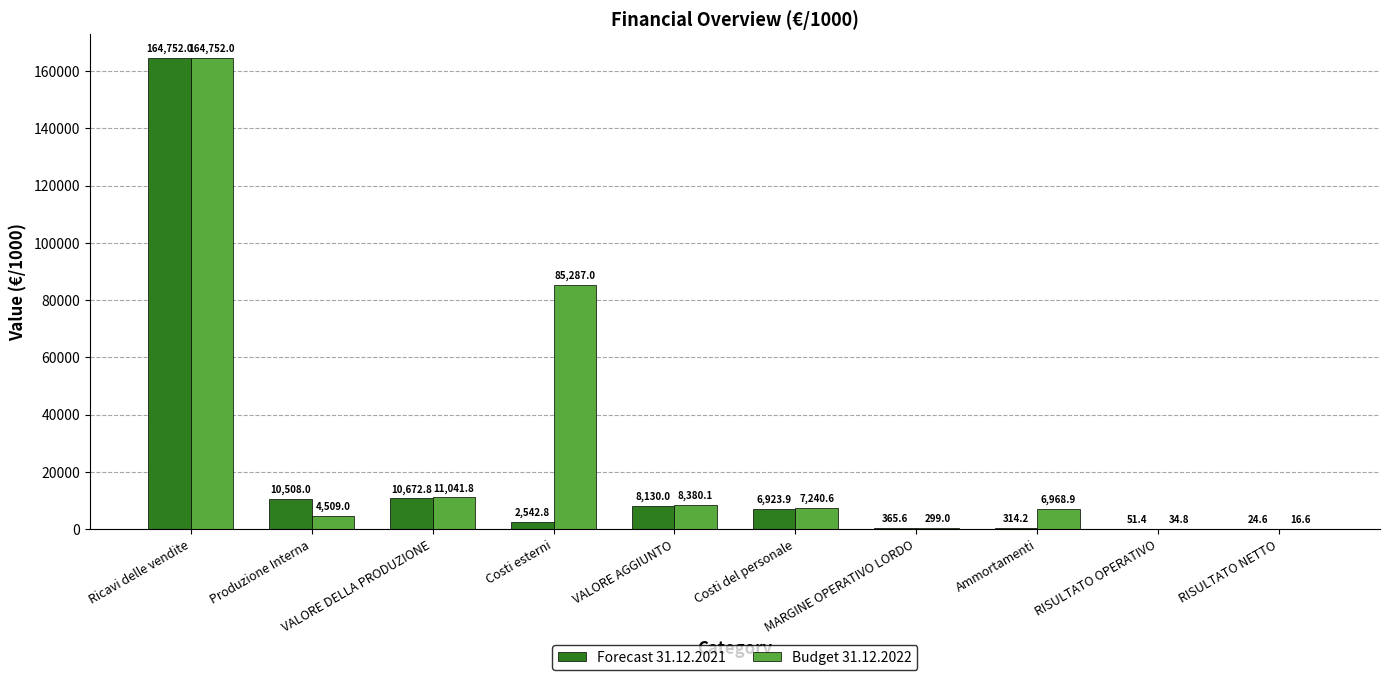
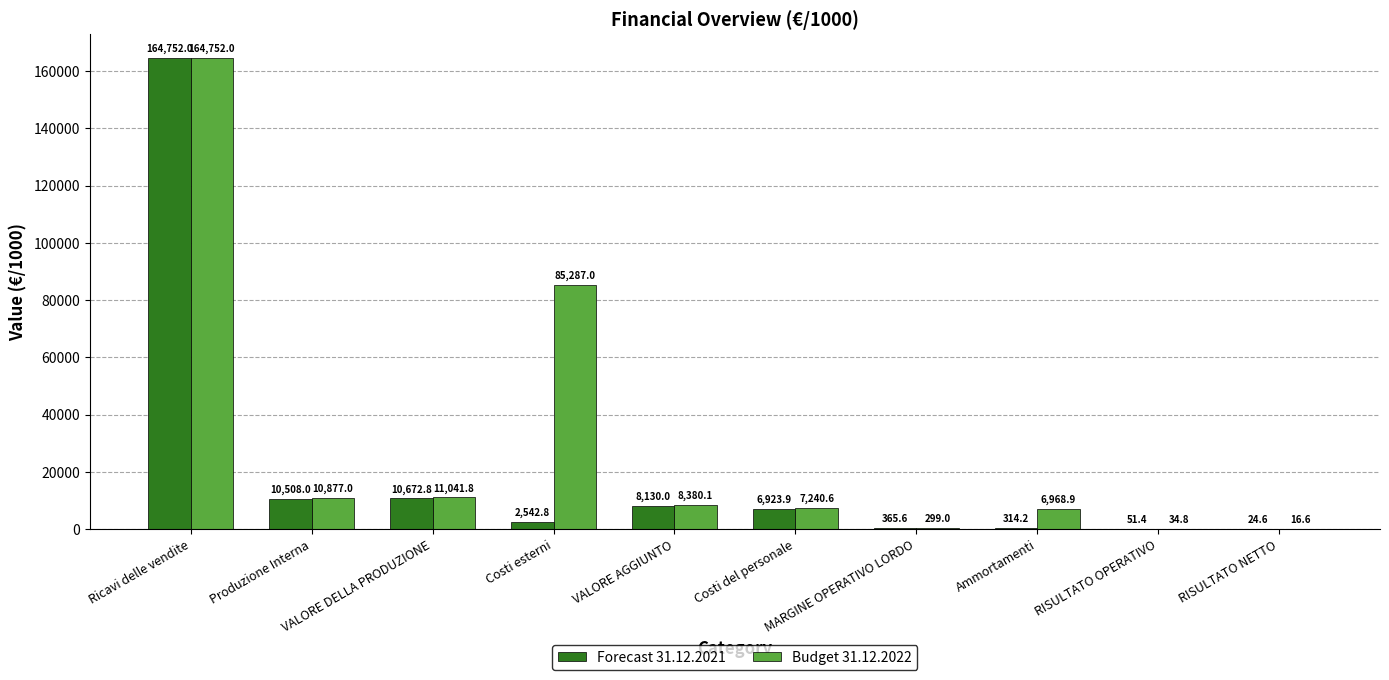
  {
    "Forecast 31.12.2021": {
      "Ricavi delle vendite": "164,752.0",
      "Produzione Interna": "10,508.0",
      "VALORE DELLA PRODUZIONE": "10,672.8",
      "Costi esterni": "2,542.8",
      "VALORE AGGIUNTO": "8,130.0",
      "Costi del personale": "6,923.9",
      "MARGINE OPERATIVO LORDO": "365.6",
      "Ammortamenti": "314.2",
      "RISULTATO OPERATIVO": "51.4",
      "RISULTATO NETTO": "24.6"
    },
    "Budget 31.12.2022": {
      "Ricavi delle vendite": "164,752.0",
-     "Produzione Interna": "4,509.0",
+     "Produzione Interna": "10,877.0",
      "VALORE DELLA PRODUZIONE": "11,041.8",
      "Costi esterni": "85,287.0",
      "VALORE AGGIUNTO": "8,380.1",
      "Costi del personale": "7,240.6",
      "MARGINE OPERATIVO LORDO": "299.0",
      "Ammortamenti": "6,968.9",
      "RISULTATO OPERATIVO": "34.8",
      "RISULTATO NETTO": "16.6"
    }
  }
